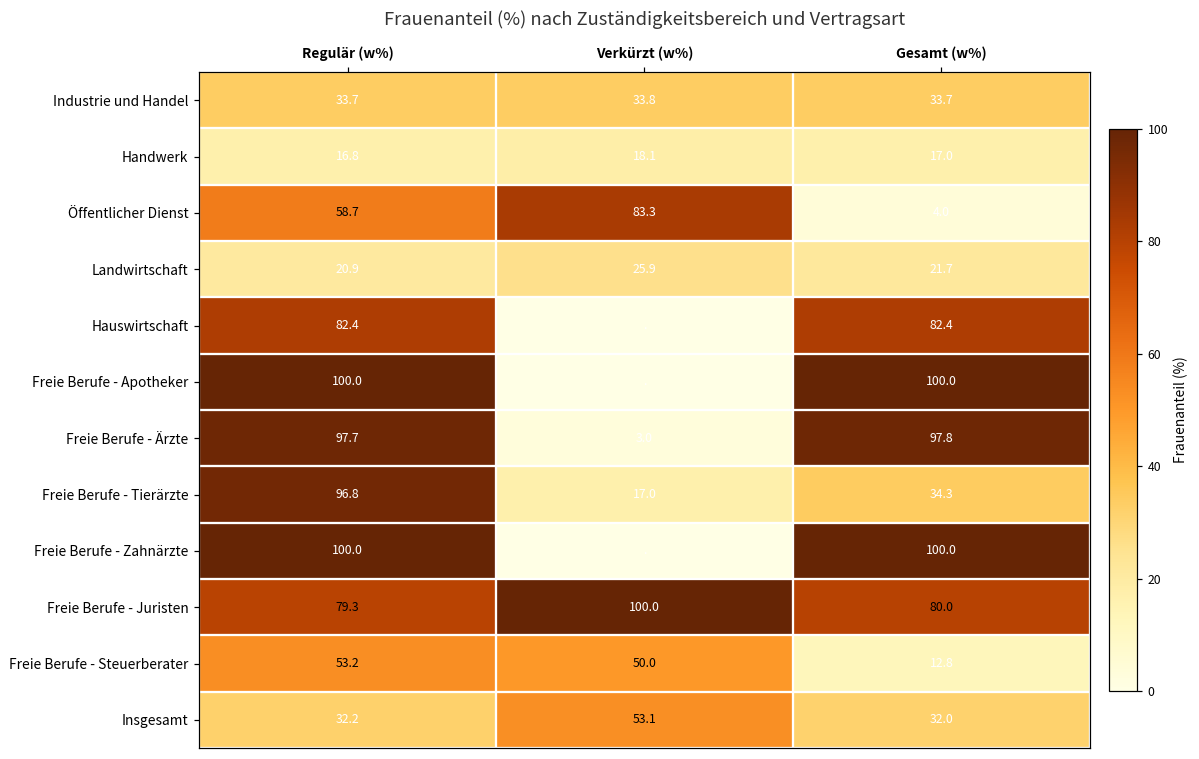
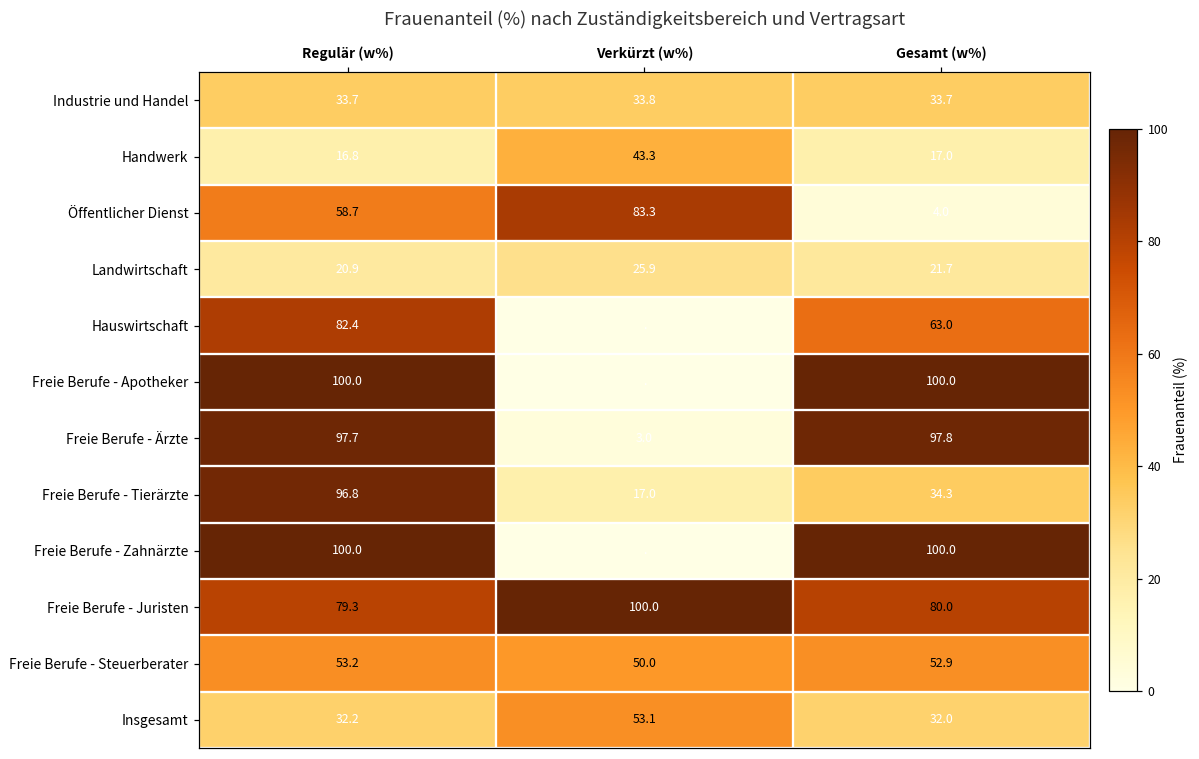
  {
    "Industrie und Handel": {
      "Regulär (w%)": 33.7,
      "Verkürzt (w%)": 33.8,
      "Gesamt (w%)": 33.7
    },
    "Handwerk": {
      "Regulär (w%)": 16.8,
-     "Verkürzt (w%)": 18.1,
+     "Verkürzt (w%)": 43.3,
      "Gesamt (w%)": 17.0
    },
    "Öffentlicher Dienst": {
      "Regulär (w%)": 58.7,
      "Verkürzt (w%)": 83.3
    },
    "Landwirtschaft": {
      "Regulär (w%)": 20.9,
      "Verkürzt (w%)": 25.9,
      "Gesamt (w%)": 21.7
    },
    "Hauswirtschaft": {
      "Regulär (w%)": 82.4,
-     "Gesamt (w%)": 82.4
+     "Gesamt (w%)": 63.0
    },
    "Freie Berufe - Apotheker": {
      "Regulär (w%)": 100.0,
      "Gesamt (w%)": 100.0
    },
    "Freie Berufe - Ärzte": {
      "Regulär (w%)": 97.7,
      "Gesamt (w%)": 97.8
    },
    "Freie Berufe - Tierärzte": {
      "Regulär (w%)": 96.8,
      "Verkürzt (w%)": 17.0,
      "Gesamt (w%)": 34.3
    },
    "Freie Berufe - Zahnärzte": {
      "Regulär (w%)": 100.0,
      "Gesamt (w%)": 100.0
    },
    "Freie Berufe - Juristen": {
      "Regulär (w%)": 79.3,
      "Verkürzt (w%)": 100.0,
      "Gesamt (w%)": 80.0
    },
    "Freie Berufe - Steuerberater": {
      "Regulär (w%)": 53.2,
      "Verkürzt (w%)": 50.0,
-     "Gesamt (w%)": 12.8
+     "Gesamt (w%)": 52.9
    },
    "Insgesamt": {
      "Regulär (w%)": 32.2,
      "Verkürzt (w%)": 53.1,
      "Gesamt (w%)": 32.0
    }
  }
